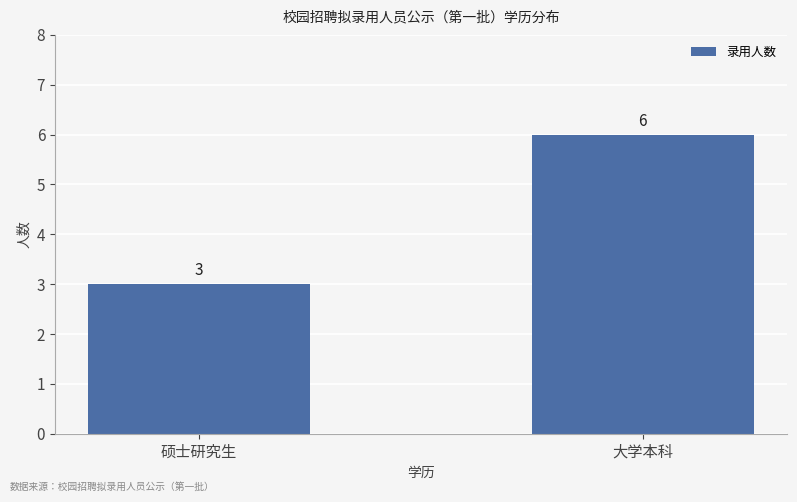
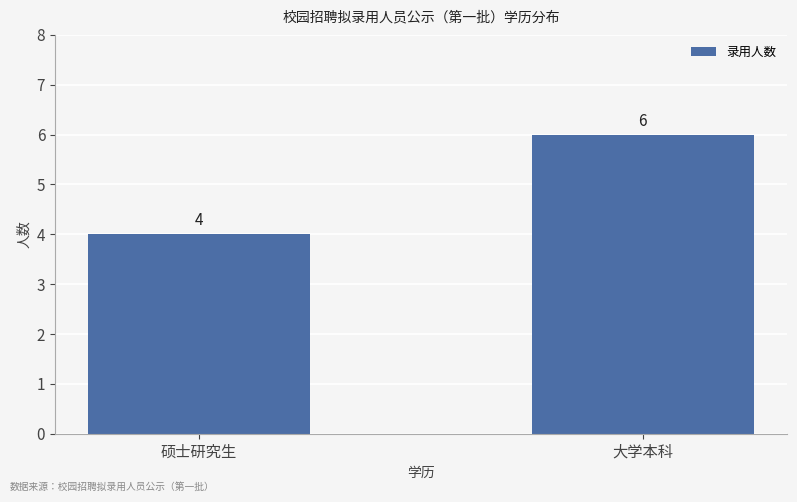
  {
-   "硕士研究生": 3,
+   "硕士研究生": 4,
    "大学本科": 6
  }
